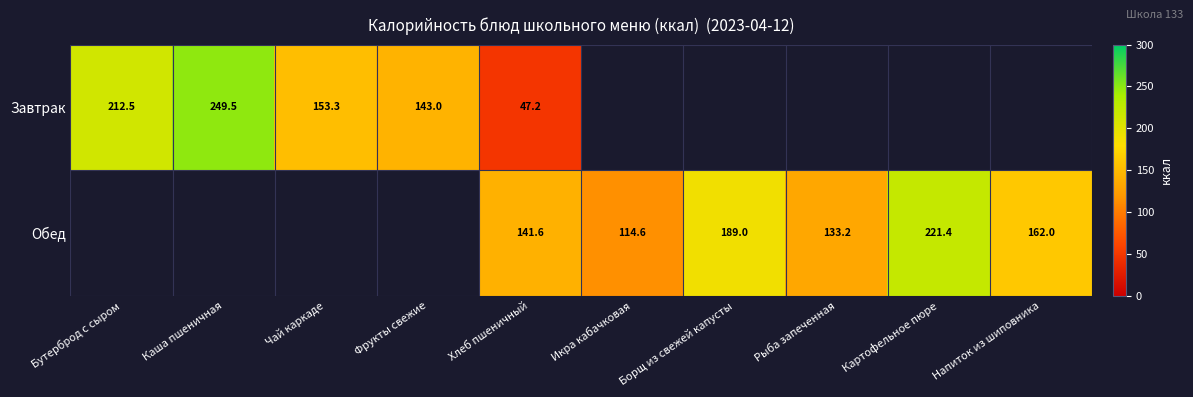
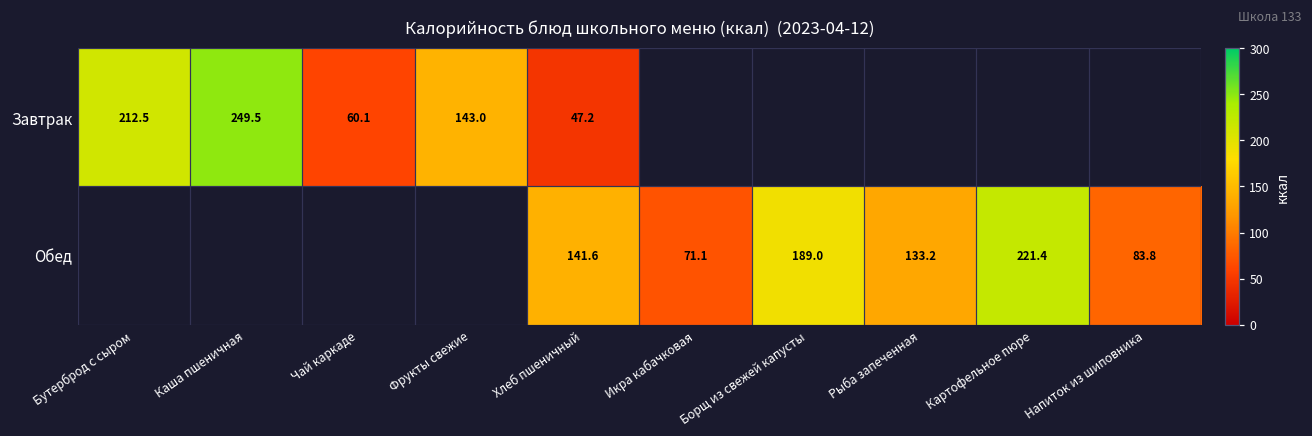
  {
    "Завтрак": {
      "Бутерброд с сыром": 212.5,
      "Каша пшеничная": 249.5,
-     "Чай каркаде": 153.3,
+     "Чай каркаде": 60.1,
      "Фрукты свежие": 143.0,
      "Хлеб пшеничный": 47.2
    },
    "Обед": {
      "Хлеб пшеничный": 141.6,
-     "Икра кабачковая": 114.6,
+     "Икра кабачковая": 71.1,
      "Борщ из свежей капусты": 189.0,
      "Рыба запеченная": 133.2,
      "Картофельное пюре": 221.4,
-     "Напиток из шиповника": 162.0
+     "Напиток из шиповника": 83.8
    }
  }
